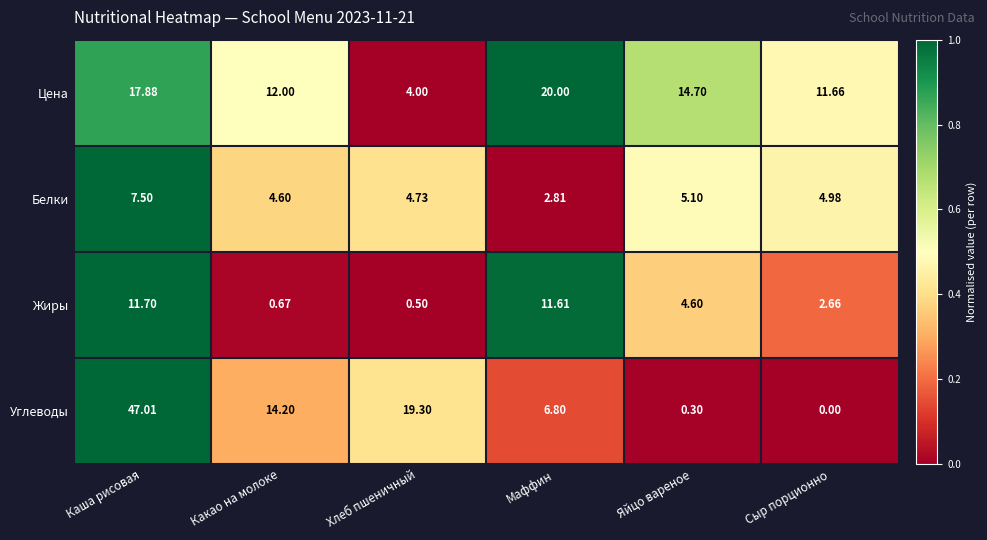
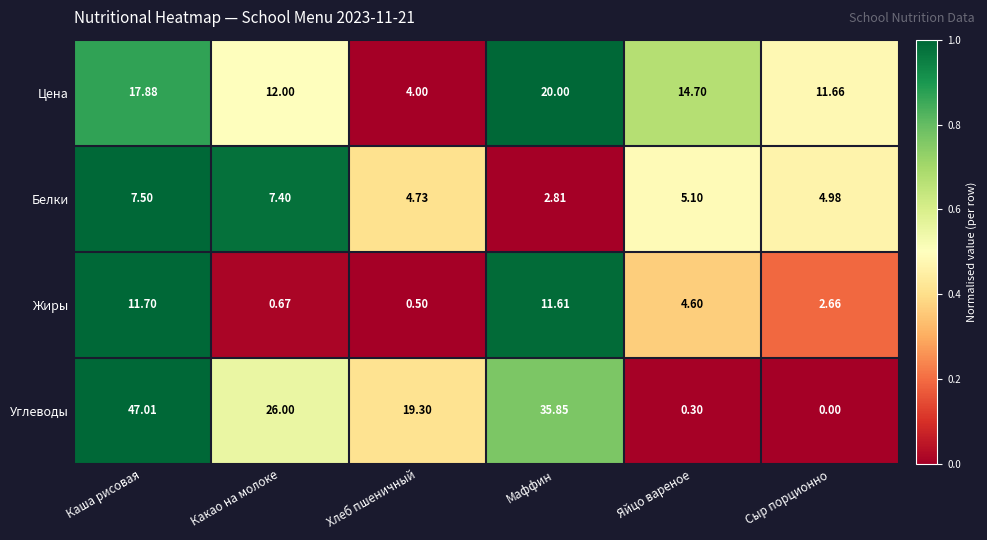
  {
    "Цена": {
      "Каша рисовая": 17.88,
      "Какао на молоке": 12.00,
      "Хлеб пшеничный": 4.00,
      "Маффин": 20.00,
      "Яйцо вареное": 14.70,
      "Сыр порционно": 11.66
    },
    "Белки": {
      "Каша рисовая": 7.50,
-     "Какао на молоке": 4.60,
+     "Какао на молоке": 7.40,
      "Хлеб пшеничный": 4.73,
      "Маффин": 2.81,
      "Яйцо вареное": 5.10,
      "Сыр порционно": 4.98
    },
    "Жиры": {
      "Каша рисовая": 11.70,
      "Какао на молоке": 0.67,
      "Хлеб пшеничный": 0.50,
      "Маффин": 11.61,
      "Яйцо вареное": 4.60,
      "Сыр порционно": 2.66
    },
    "Углеводы": {
      "Каша рисовая": 47.01,
-     "Какао на молоке": 14.20,
+     "Какао на молоке": 26.00,
      "Хлеб пшеничный": 19.30,
-     "Маффин": 6.80,
+     "Маффин": 35.85,
      "Яйцо вареное": 0.30,
      "Сыр порционно": 0.00
    }
  }
